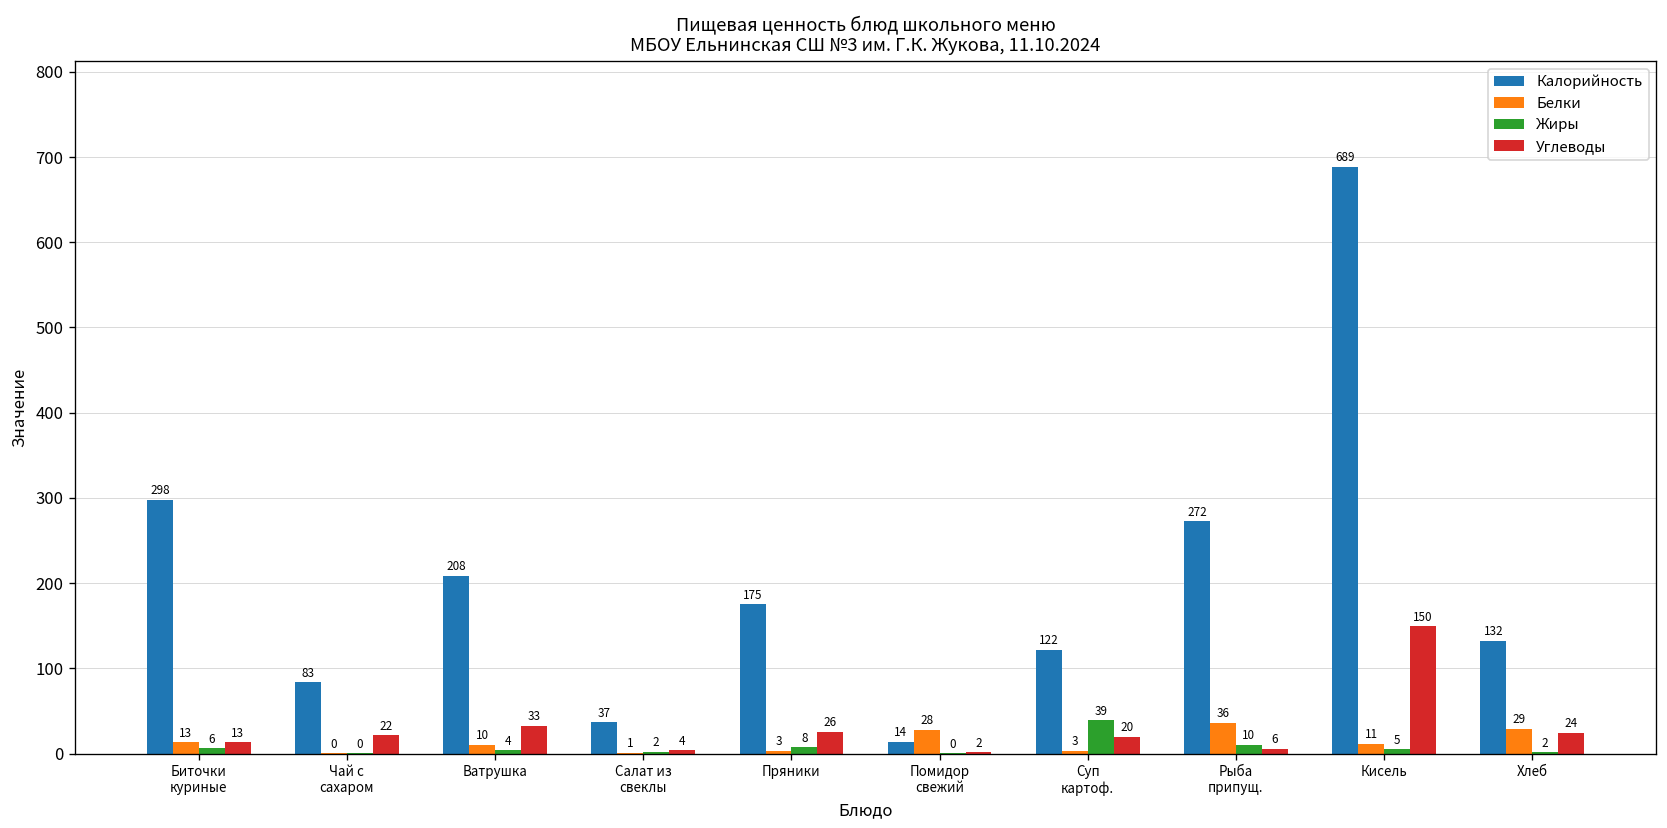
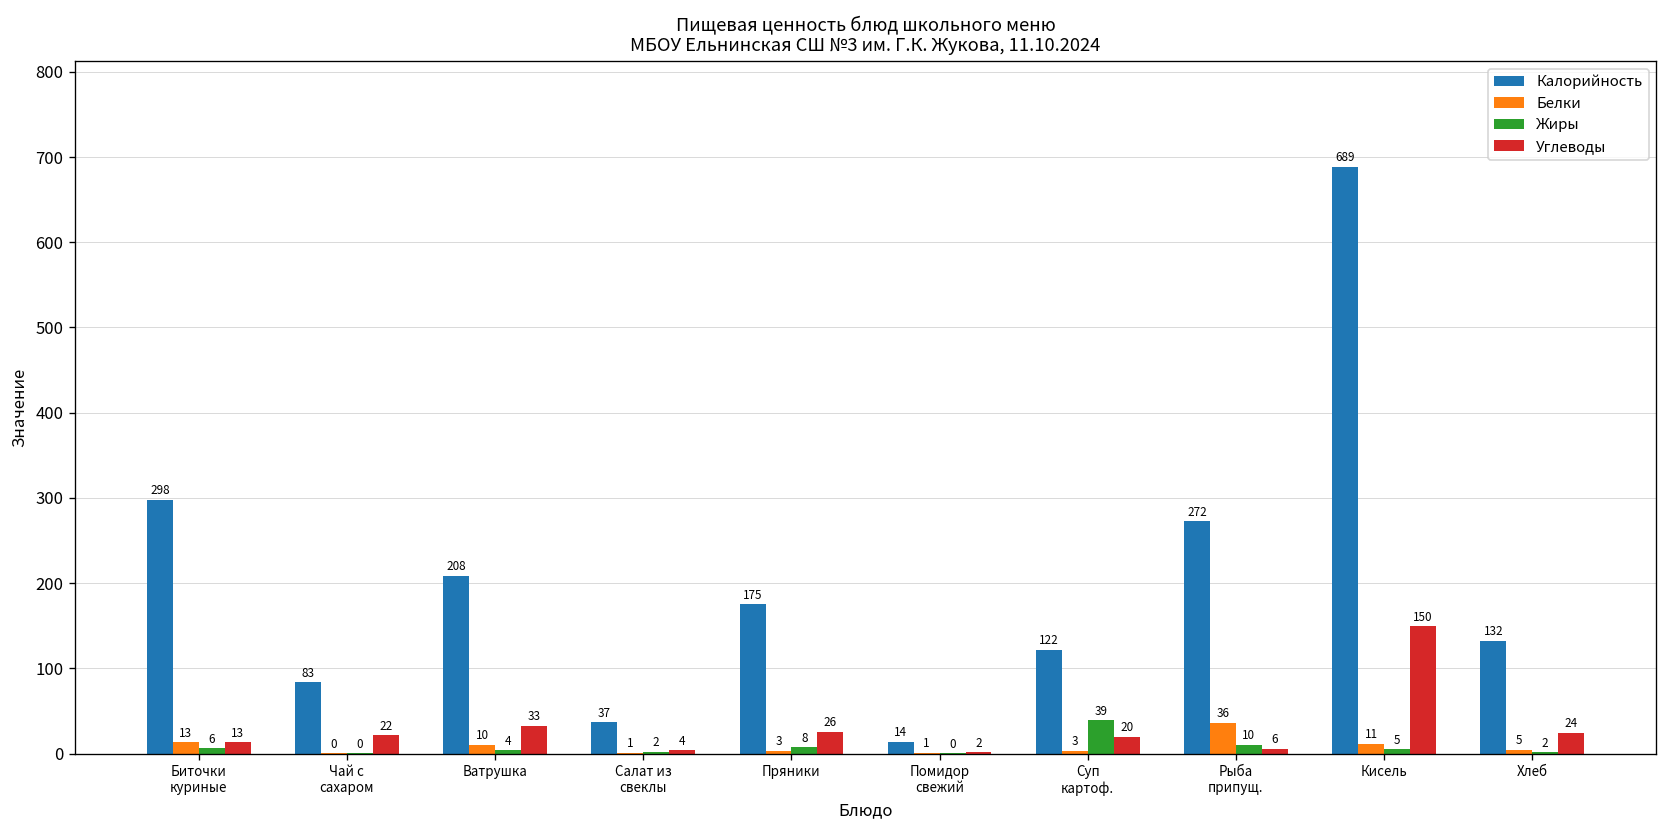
  {
    "Калорийность": {
      "Биточки куриные": 298,
      "Чай с сахаром": 83,
      "Ватрушка": 208,
      "Салат из свеклы": 37,
      "Пряники": 175,
      "Помидор свежий": 14,
      "Суп картоф.": 122,
      "Рыба припущ.": 272,
      "Кисель": 689,
      "Хлеб": 132
    },
    "Белки": {
      "Биточки куриные": 13,
      "Чай с сахаром": 0,
      "Ватрушка": 10,
      "Салат из свеклы": 1,
      "Пряники": 3,
-     "Помидор свежий": 28,
+     "Помидор свежий": 1,
      "Суп картоф.": 3,
      "Рыба припущ.": 36,
      "Кисель": 11,
-     "Хлеб": 29
+     "Хлеб": 5
    },
    "Жиры": {
      "Биточки куриные": 6,
      "Чай с сахаром": 0,
      "Ватрушка": 4,
      "Салат из свеклы": 2,
      "Пряники": 8,
      "Помидор свежий": 0,
      "Суп картоф.": 39,
      "Рыба припущ.": 10,
      "Кисель": 5,
      "Хлеб": 2
    },
    "Углеводы": {
      "Биточки куриные": 13,
      "Чай с сахаром": 22,
      "Ватрушка": 33,
      "Салат из свеклы": 4,
      "Пряники": 26,
      "Помидор свежий": 2,
      "Суп картоф.": 20,
      "Рыба припущ.": 6,
      "Кисель": 150,
      "Хлеб": 24
    }
  }
